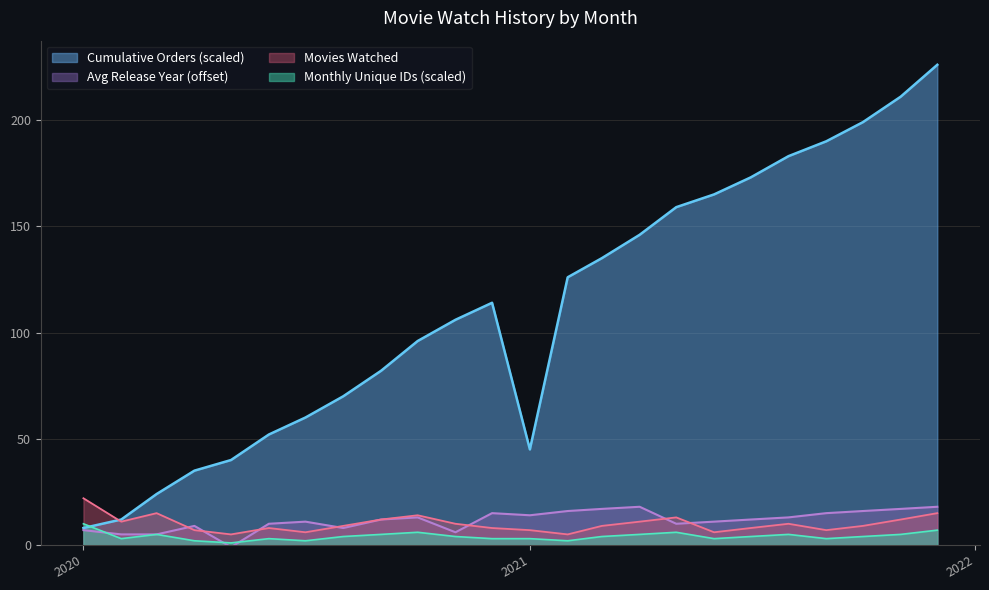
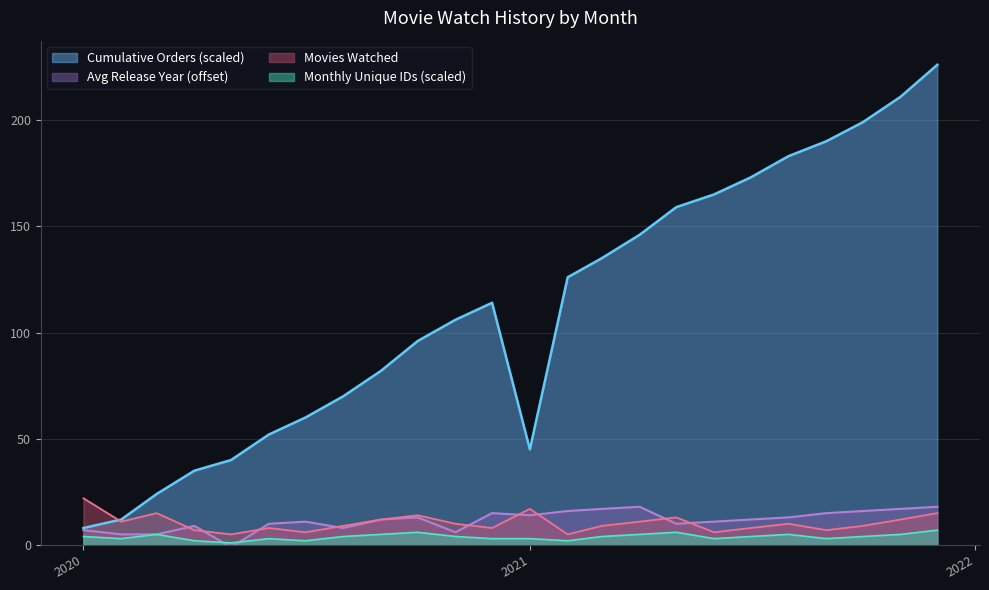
  {
    "Cumulative Orders (scaled)": {
      "2021": 45
    },
    "Movies Watched": {
      "2020": 22,
-     "2021": 7
+     "2021": 17
    },
    "Monthly Unique IDs (scaled)": {
-     "2020": 10,
+     "2020": 4,
      "2021": 3
    }
  }
